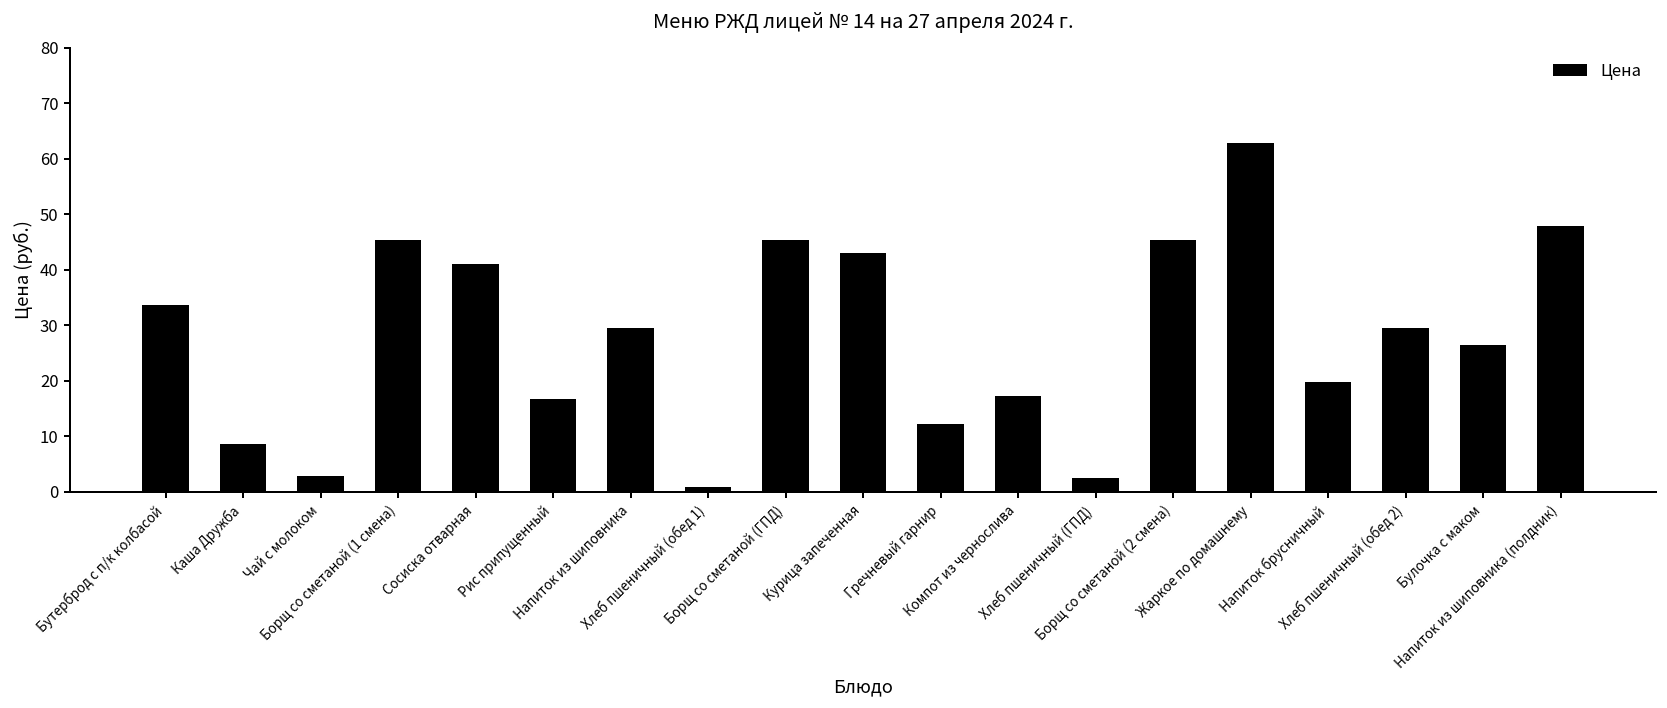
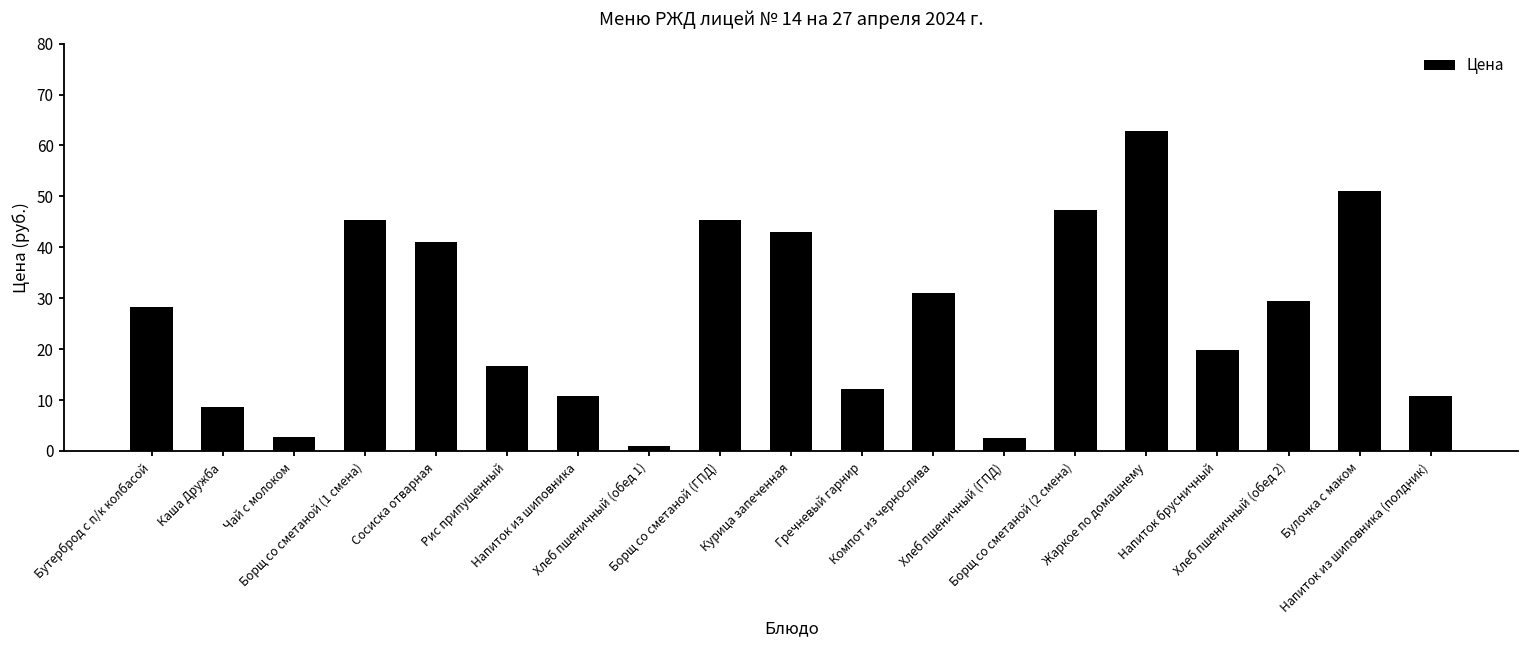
  {
-   "Бутерброд с п/к колбасой": 34,
+   "Бутерброд с п/к колбасой": 28,
    "Каша Дружба": 9,
    "Чай с молоком": 3,
    "Борщ со сметаной (1 смена)": 45,
    "Сосиска отварная": 41,
    "Рис припущенный": 17,
-   "Напиток из шиповника": 30,
+   "Напиток из шиповника": 11,
    "Хлеб пшеничный (обед 1)": 1,
    "Борщ со сметаной (ГПД)": 45,
    "Курица запеченная": 43,
    "Гречневый гарнир": 12,
-   "Компот из чернослива": 17,
+   "Компот из чернослива": 31,
    "Хлеб пшеничный (ГПД)": 3,
-   "Борщ со сметаной (2 смена)": 45,
+   "Борщ со сметаной (2 смена)": 47,
    "Жаркое по домашнему": 63,
    "Напиток брусничный": 20,
    "Хлеб пшеничный (обед 2)": 30,
-   "Булочка с маком": 27,
-   "Напиток из шиповника (полдник)": 48
+   "Булочка с маком": 51,
+   "Напиток из шиповника (полдник)": 11
  }
